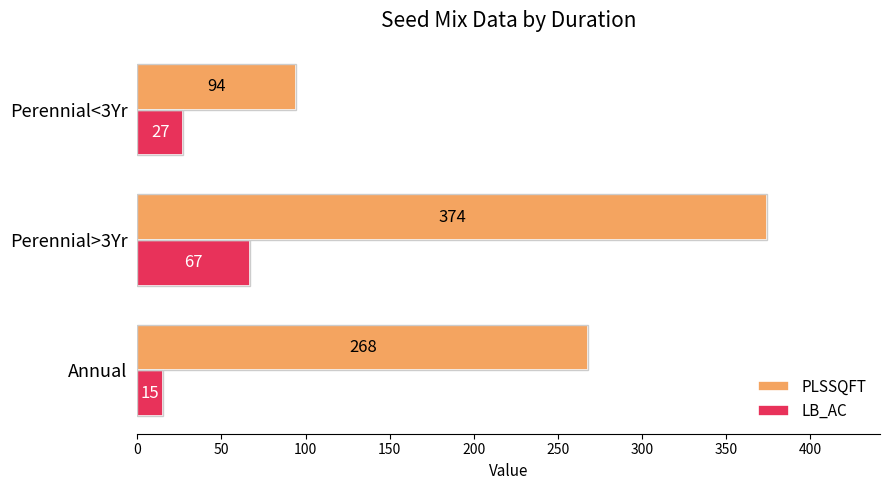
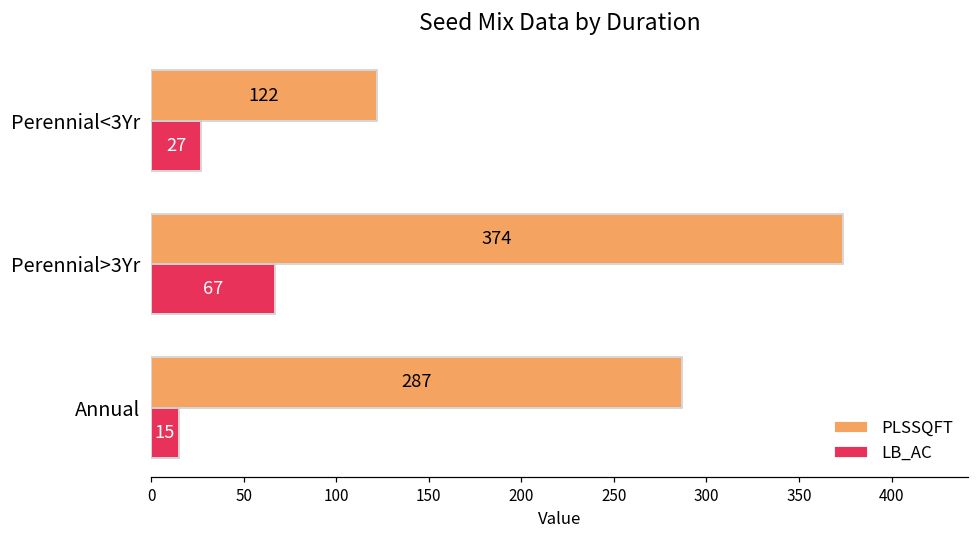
  {
    "PLSSQFT": {
-     "Perennial<3Yr": 94,
+     "Perennial<3Yr": 122,
      "Perennial>3Yr": 374,
-     "Annual": 268
+     "Annual": 287
    },
    "LB_AC": {
      "Perennial<3Yr": 27,
      "Perennial>3Yr": 67,
      "Annual": 15
    }
  }
